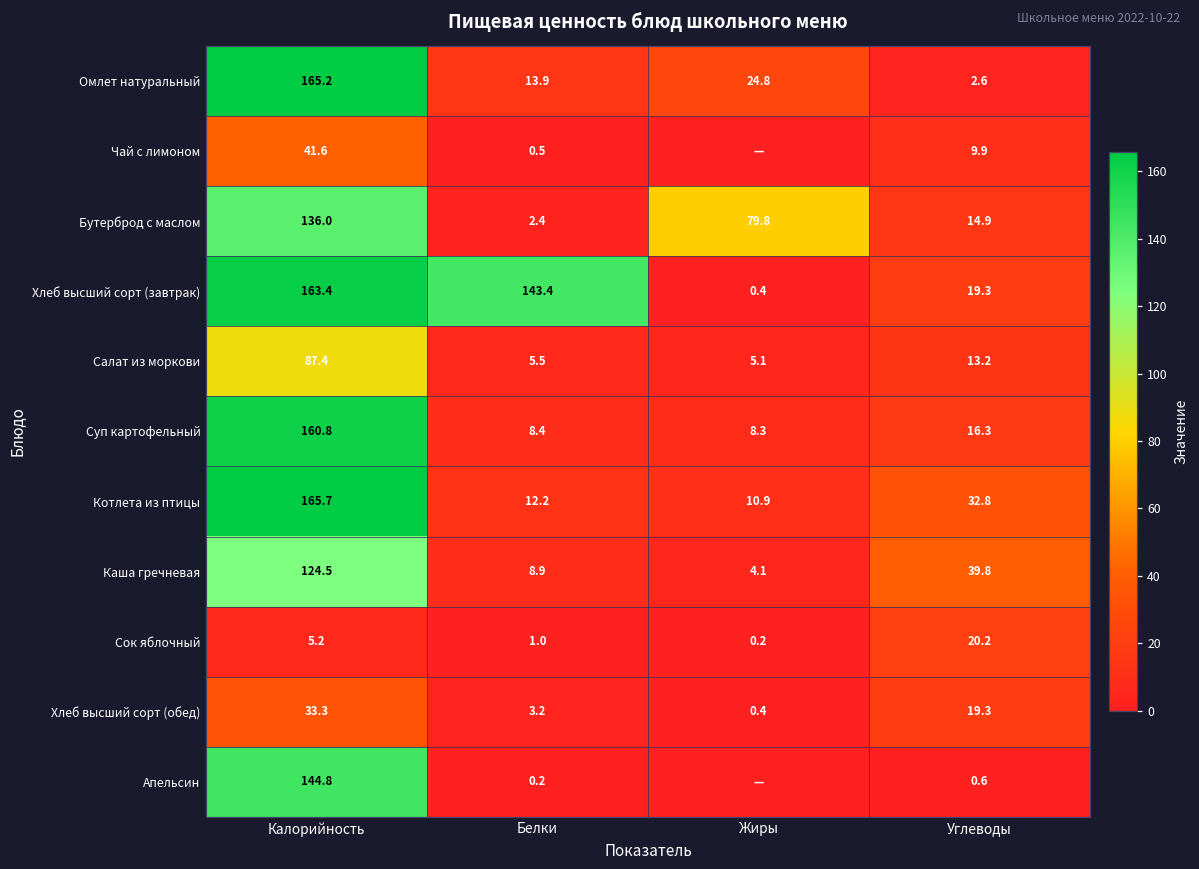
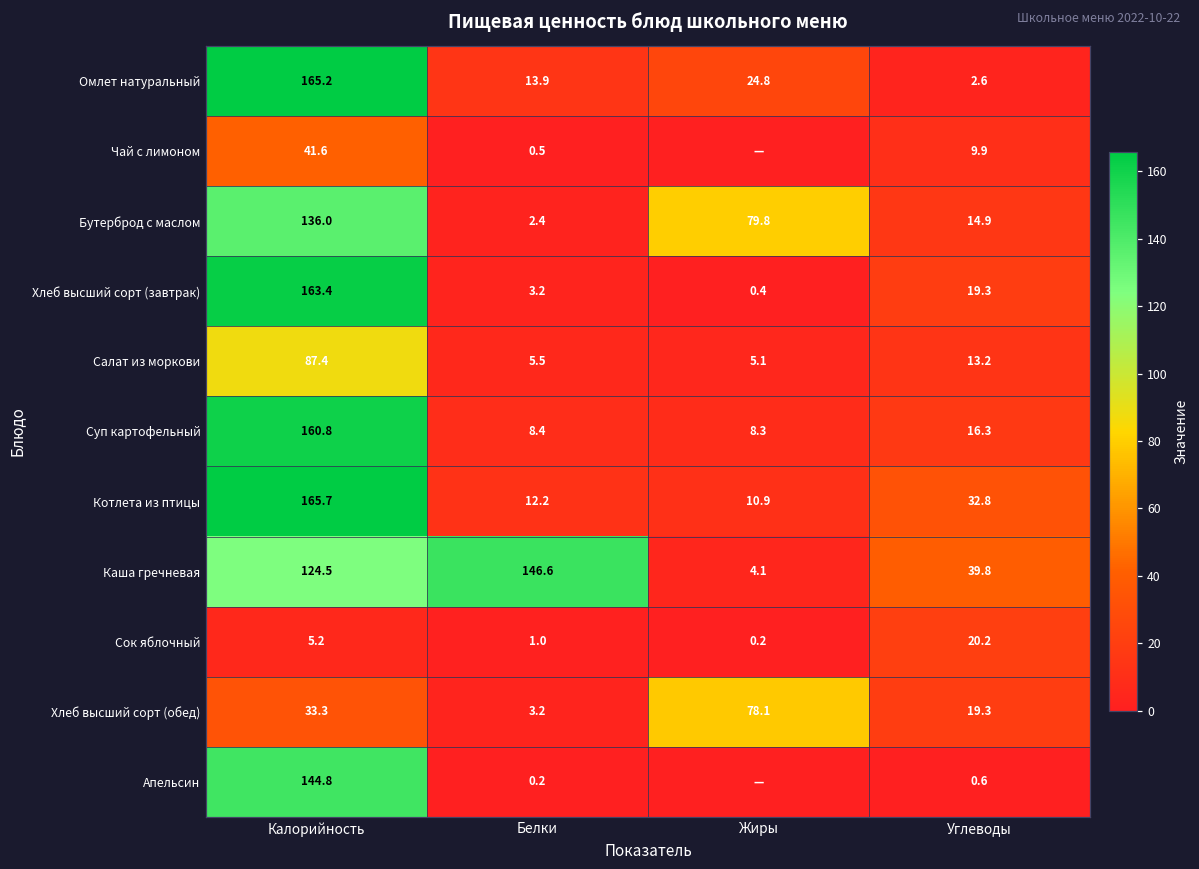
  {
    "Омлет натуральный": {
      "Калорийность": 165.2,
      "Белки": 13.9,
      "Жиры": 24.8,
      "Углеводы": 2.6
    },
    "Чай с лимоном": {
      "Калорийность": 41.6,
      "Белки": 0.5,
      "Углеводы": 9.9
    },
    "Бутерброд с маслом": {
      "Калорийность": 136.0,
      "Белки": 2.4,
      "Жиры": 79.8,
      "Углеводы": 14.9
    },
    "Хлеб высший сорт (завтрак)": {
      "Калорийность": 163.4,
-     "Белки": 143.4,
+     "Белки": 3.2,
      "Жиры": 0.4,
      "Углеводы": 19.3
    },
    "Салат из моркови": {
      "Калорийность": 87.4,
      "Белки": 5.5,
      "Жиры": 5.1,
      "Углеводы": 13.2
    },
    "Суп картофельный": {
      "Калорийность": 160.8,
      "Белки": 8.4,
      "Жиры": 8.3,
      "Углеводы": 16.3
    },
    "Котлета из птицы": {
      "Калорийность": 165.7,
      "Белки": 12.2,
      "Жиры": 10.9,
      "Углеводы": 32.8
    },
    "Каша гречневая": {
      "Калорийность": 124.5,
-     "Белки": 8.9,
+     "Белки": 146.6,
      "Жиры": 4.1,
      "Углеводы": 39.8
    },
    "Сок яблочный": {
      "Калорийность": 5.2,
      "Белки": 1.0,
      "Жиры": 0.2,
      "Углеводы": 20.2
    },
    "Хлеб высший сорт (обед)": {
      "Калорийность": 33.3,
      "Белки": 3.2,
-     "Жиры": 0.4,
+     "Жиры": 78.1,
      "Углеводы": 19.3
    },
    "Апельсин": {
      "Калорийность": 144.8,
      "Белки": 0.2,
      "Углеводы": 0.6
    }
  }
